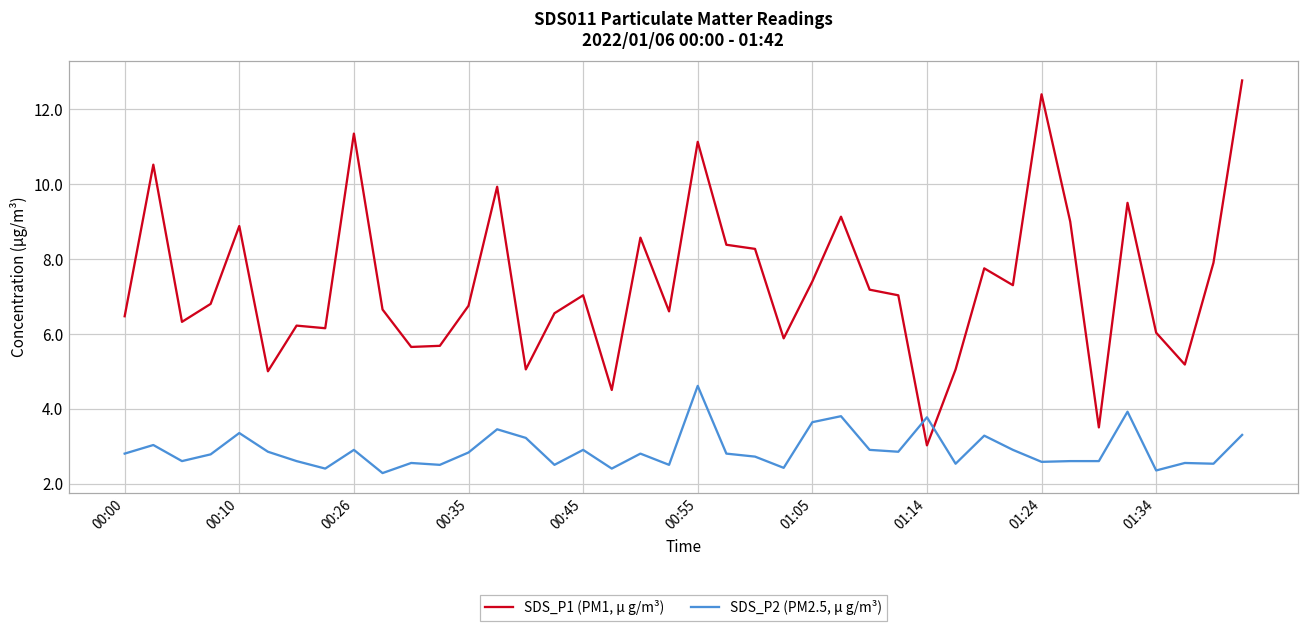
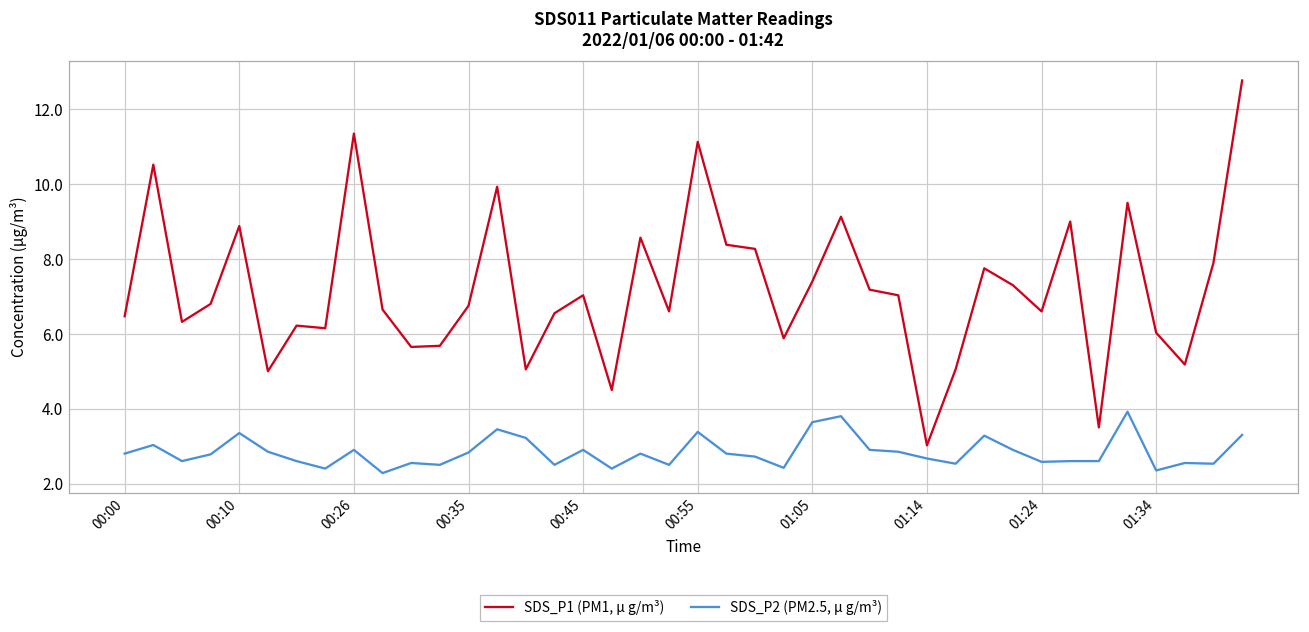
  {
    "SDS_P1 (PM1, μ g/m³)": {
      "00:00": 6.5,
      "00:10": 8.9,
      "00:26": 11.4,
      "00:35": 6.8,
      "00:45": 7.0,
      "00:55": 11.1,
      "01:05": 7.4,
      "01:14": 3.0,
-     "01:24": 12.4,
+     "01:24": 6.6,
      "01:34": 6.0
    },
    "SDS_P2 (PM2.5, μ g/m³)": {
      "00:00": 2.8,
      "00:10": 3.4,
      "00:26": 2.9,
      "00:35": 2.8,
      "00:45": 2.9,
-     "00:55": 4.6,
+     "00:55": 3.4,
      "01:05": 3.6,
-     "01:14": 3.8,
+     "01:14": 2.7,
      "01:24": 2.6,
      "01:34": 2.4
    }
  }
